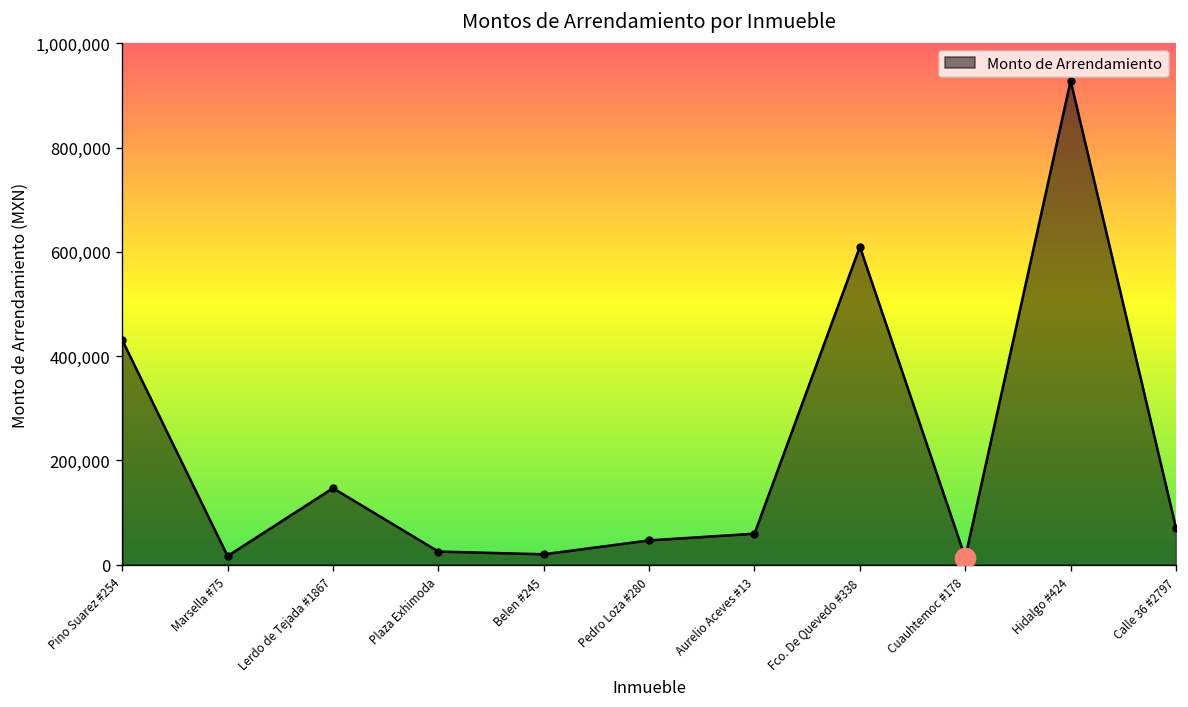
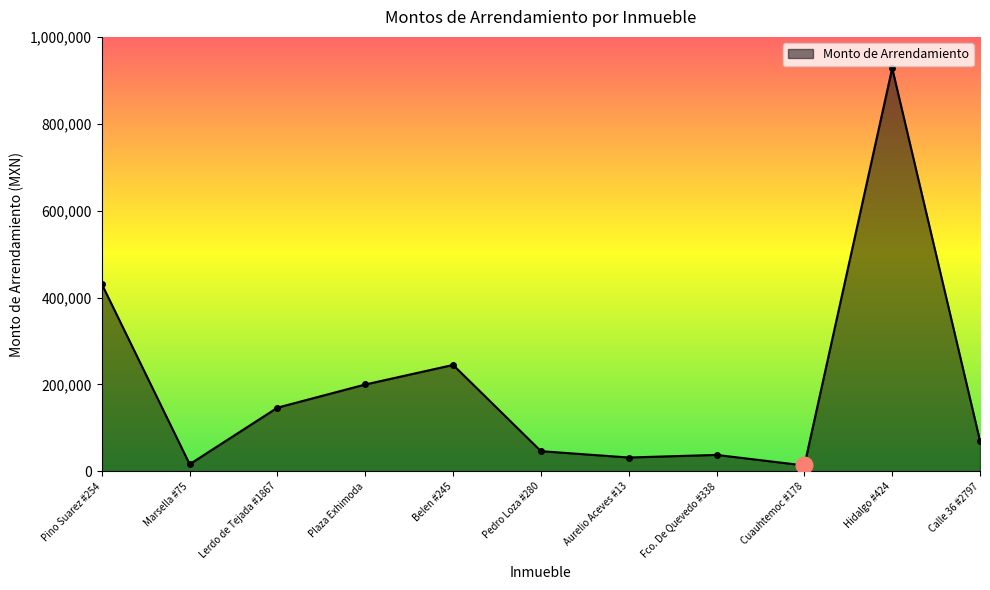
  {
    "Monto de Arrendamiento": {
      "Pino Suarez #254": "430,000",
      "Marsella #75": "20,000",
      "Lerdo de Tejada #1867": "150,000",
-     "Plaza Exhimoda": "30,000",
-     "Belen #245": "20,000",
+     "Plaza Exhimoda": "200,000",
+     "Belen #245": "240,000",
      "Pedro Loza #280": "50,000",
-     "Aurelio Aceves #13": "60,000",
-     "Fco. De Quevedo #338": "610,000",
+     "Aurelio Aceves #13": "30,000",
+     "Fco. De Quevedo #338": "40,000",
      "Hidalgo #424": "930,000",
      "Calle 36 #2797": "70,000"
    }
  }
